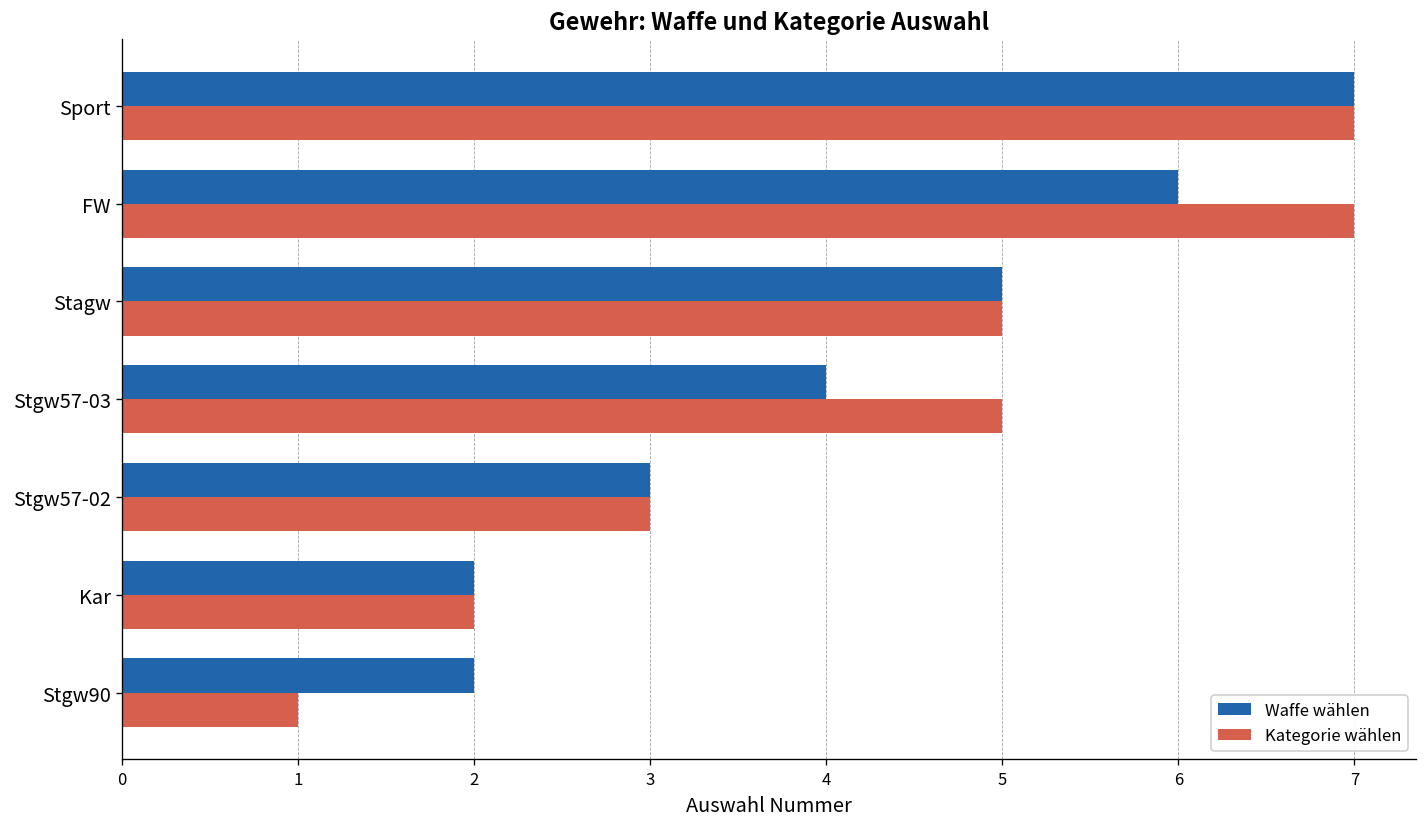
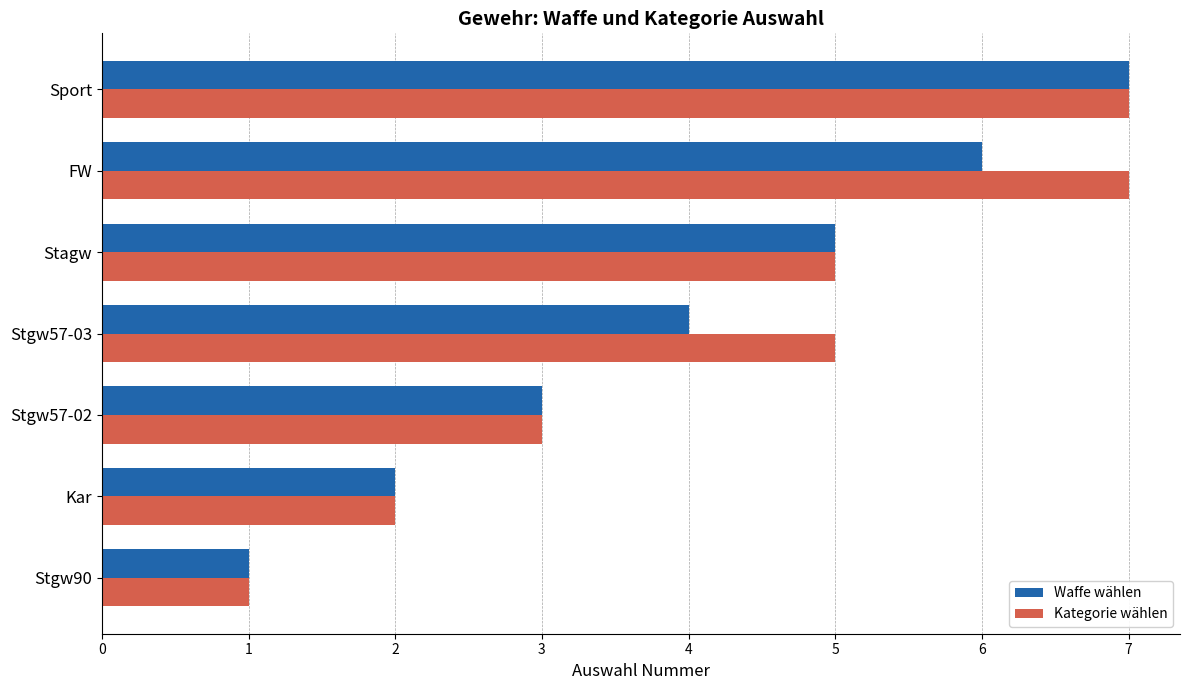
  {
    "Waffe wählen": {
      "Sport": 7,
      "FW": 6,
      "Stagw": 5,
      "Stgw57-03": 4,
      "Stgw57-02": 3,
      "Kar": 2,
-     "Stgw90": 2
+     "Stgw90": 1
    },
    "Kategorie wählen": {
      "Sport": 7,
      "FW": 7,
      "Stagw": 5,
      "Stgw57-03": 5,
      "Stgw57-02": 3,
      "Kar": 2,
      "Stgw90": 1
    }
  }
